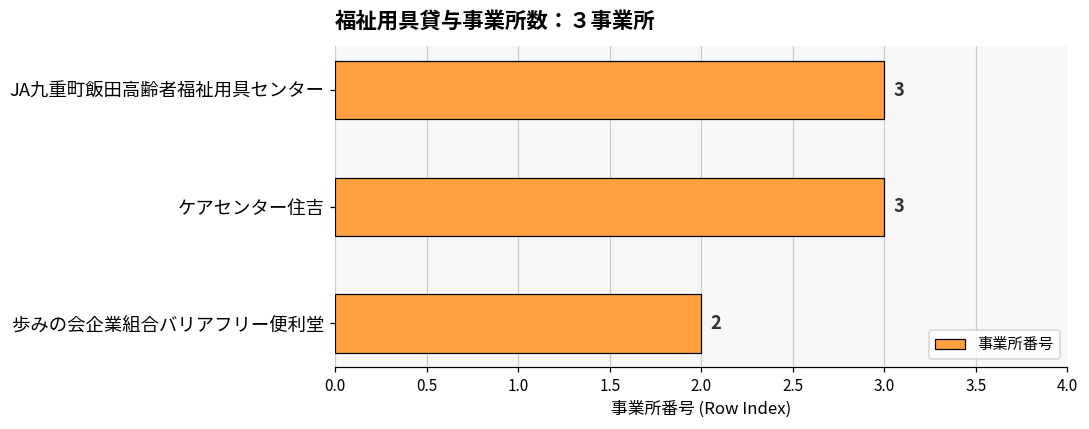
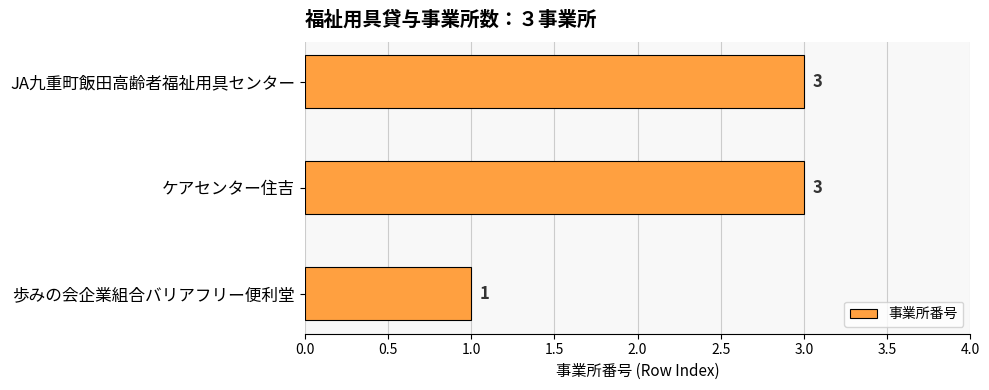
  {
    "JA九重町飯田高齢者福祉用具センター": 3,
    "ケアセンター住吉": 3,
-   "歩みの会企業組合バリアフリー便利堂": 2
+   "歩みの会企業組合バリアフリー便利堂": 1
  }
